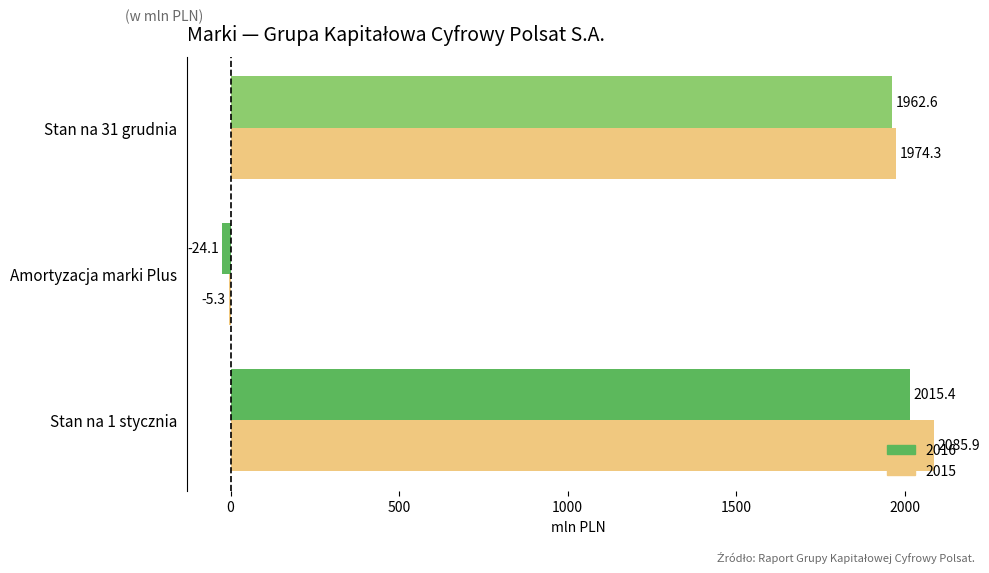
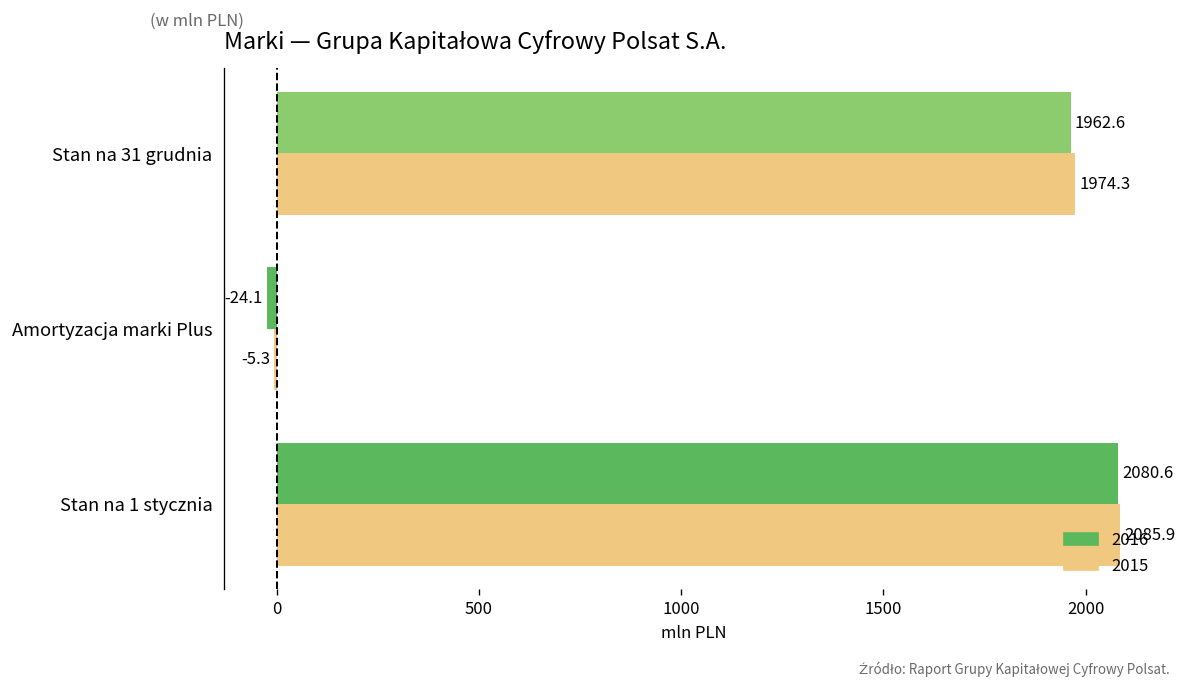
  {
    "2016": {
      "Stan na 31 grudnia": 1962.6,
      "Amortyzacja marki Plus": -24.1,
-     "Stan na 1 stycznia": 2015.4
+     "Stan na 1 stycznia": 2080.6
    },
    "2015": {
      "Stan na 31 grudnia": 1974.3,
      "Amortyzacja marki Plus": -5.3,
      "Stan na 1 stycznia": 2085.9
    }
  }
